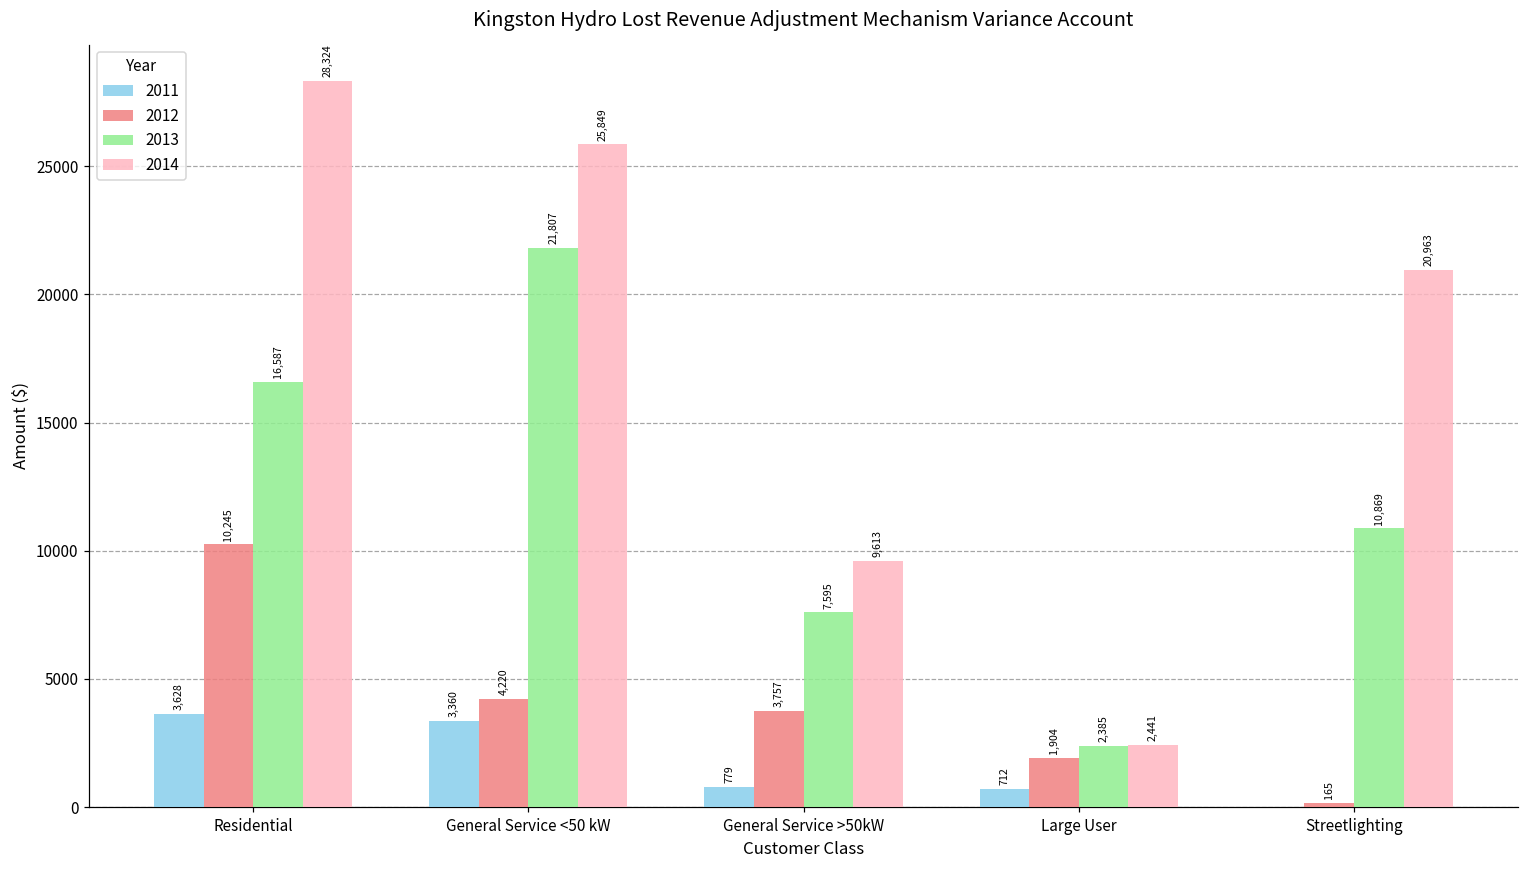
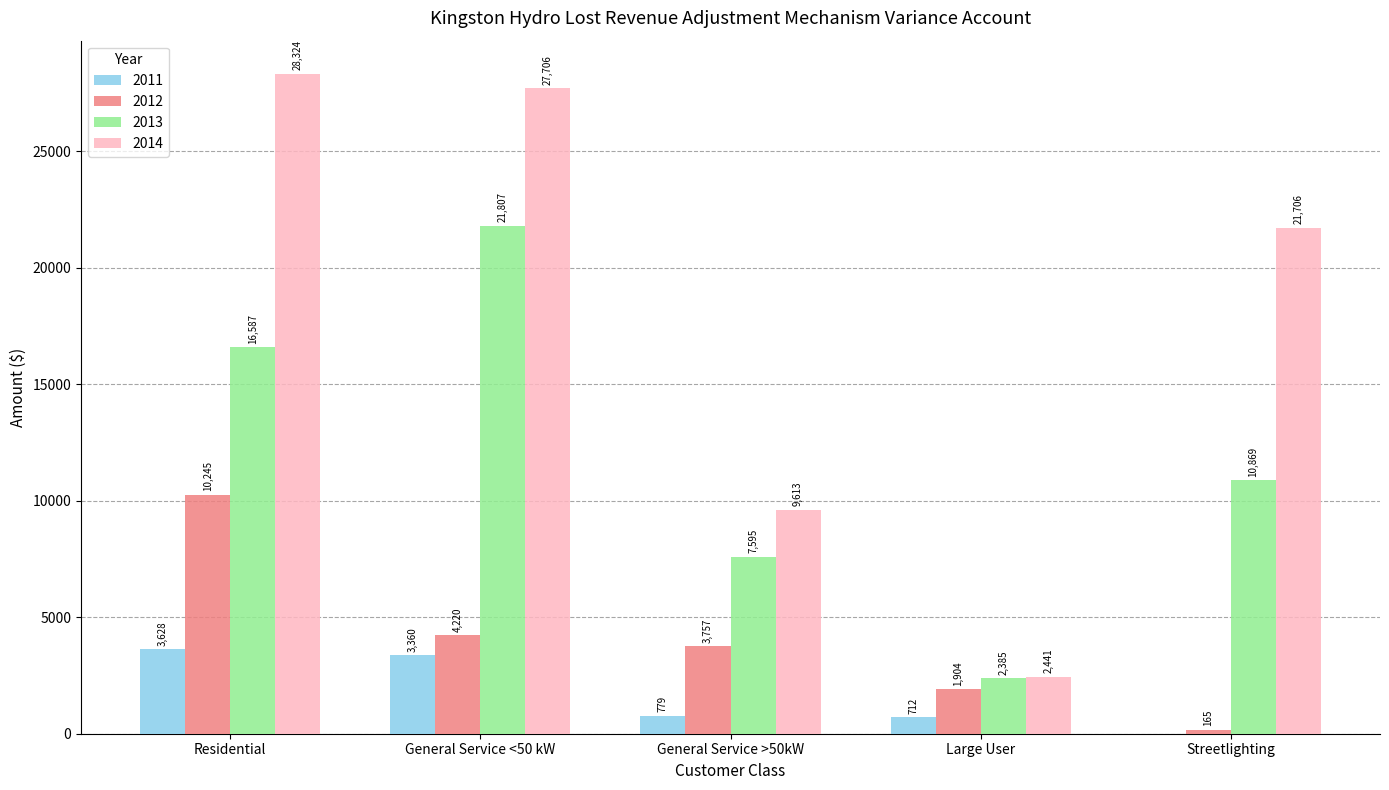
  {
    "2011": {
      "Residential": "3,628",
      "General Service <50 kW": "3,360",
      "General Service >50kW": "779",
      "Large User": "712"
    },
    "2012": {
      "Residential": "10,245",
      "General Service <50 kW": "4,220",
      "General Service >50kW": "3,757",
      "Large User": "1,904",
      "Streetlighting": "165"
    },
    "2013": {
      "Residential": "16,587",
      "General Service <50 kW": "21,807",
      "General Service >50kW": "7,595",
      "Large User": "2,385",
      "Streetlighting": "10,869"
    },
    "2014": {
      "Residential": "28,324",
-     "General Service <50 kW": "25,849",
+     "General Service <50 kW": "27,706",
      "General Service >50kW": "9,613",
      "Large User": "2,441",
-     "Streetlighting": "20,963"
+     "Streetlighting": "21,706"
    }
  }
